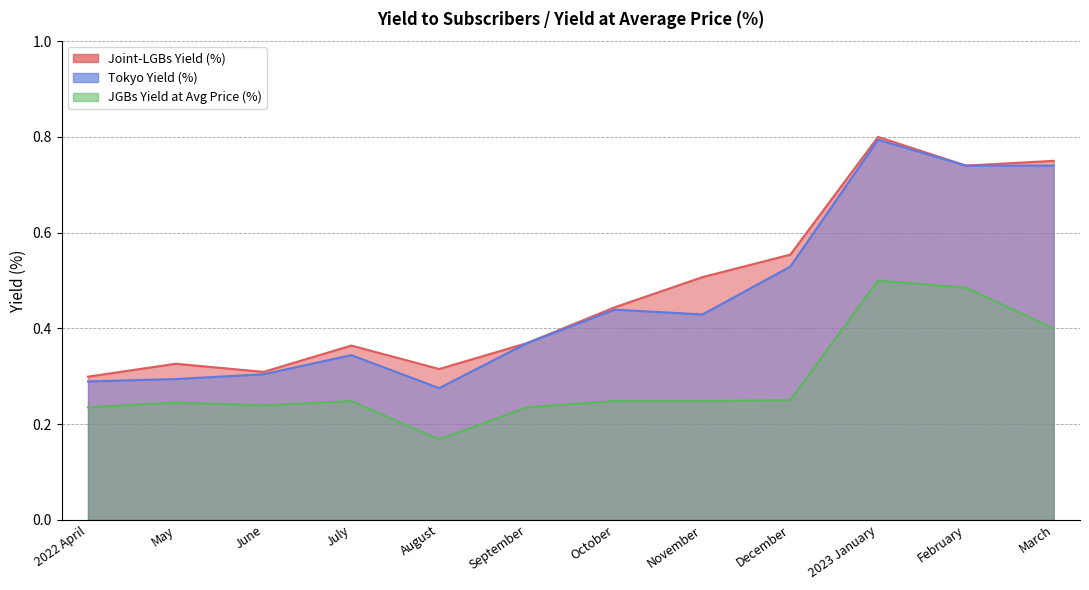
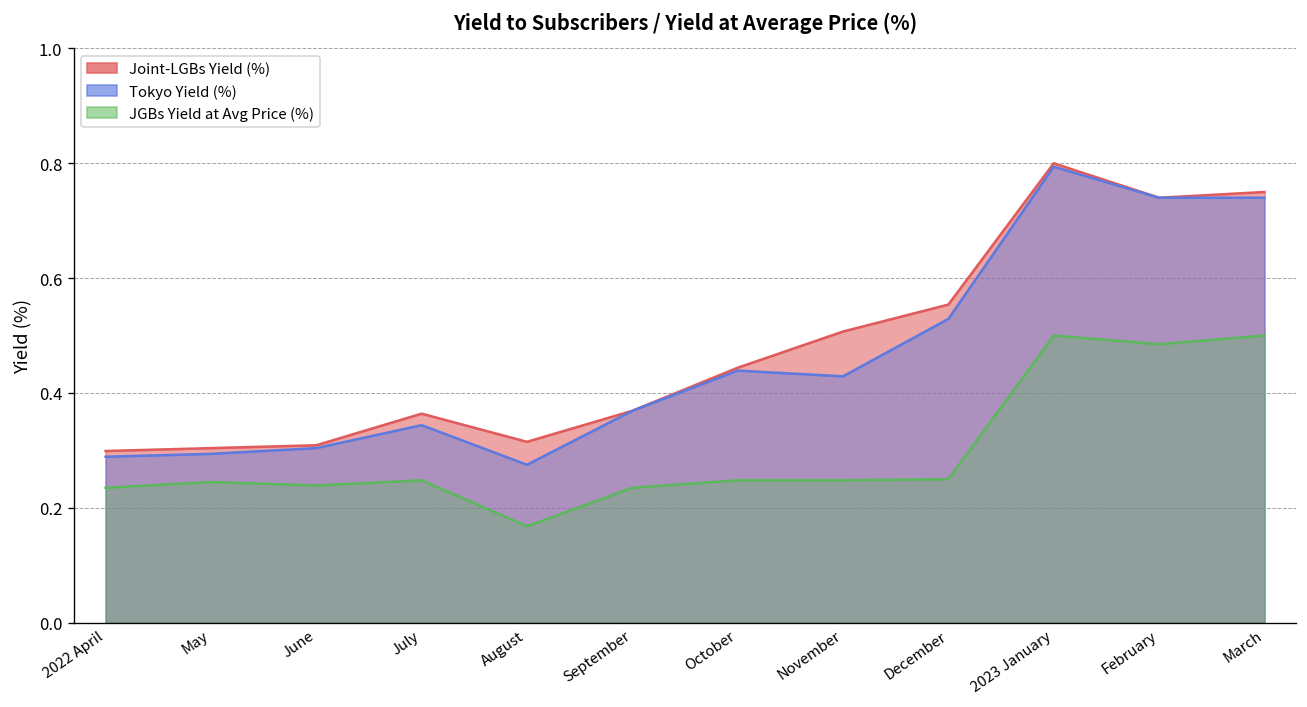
  {
    "Joint-LGBs Yield (%)": {
      "2022 April": 0.30,
-     "May": 0.33,
+     "May": 0.30,
      "July": 0.36,
      "August": 0.32,
      "November": 0.51,
      "December": 0.55,
      "2023 January": 0.80,
      "March": 0.75
    },
    "Tokyo Yield (%)": {
      "2022 April": 0.29,
      "May": 0.29,
      "July": 0.34,
      "August": 0.28,
      "November": 0.43,
      "December": 0.53,
      "2023 January": 0.79,
      "March": 0.74
    },
    "JGBs Yield at Avg Price (%)": {
      "2022 April": 0.24,
      "May": 0.25,
      "June": 0.24,
      "July": 0.25,
      "August": 0.17,
      "September": 0.24,
      "October": 0.25,
      "November": 0.25,
      "December": 0.25,
      "2023 January": 0.5,
      "February": 0.49,
-     "March": 0.4
+     "March": 0.5
    }
  }
